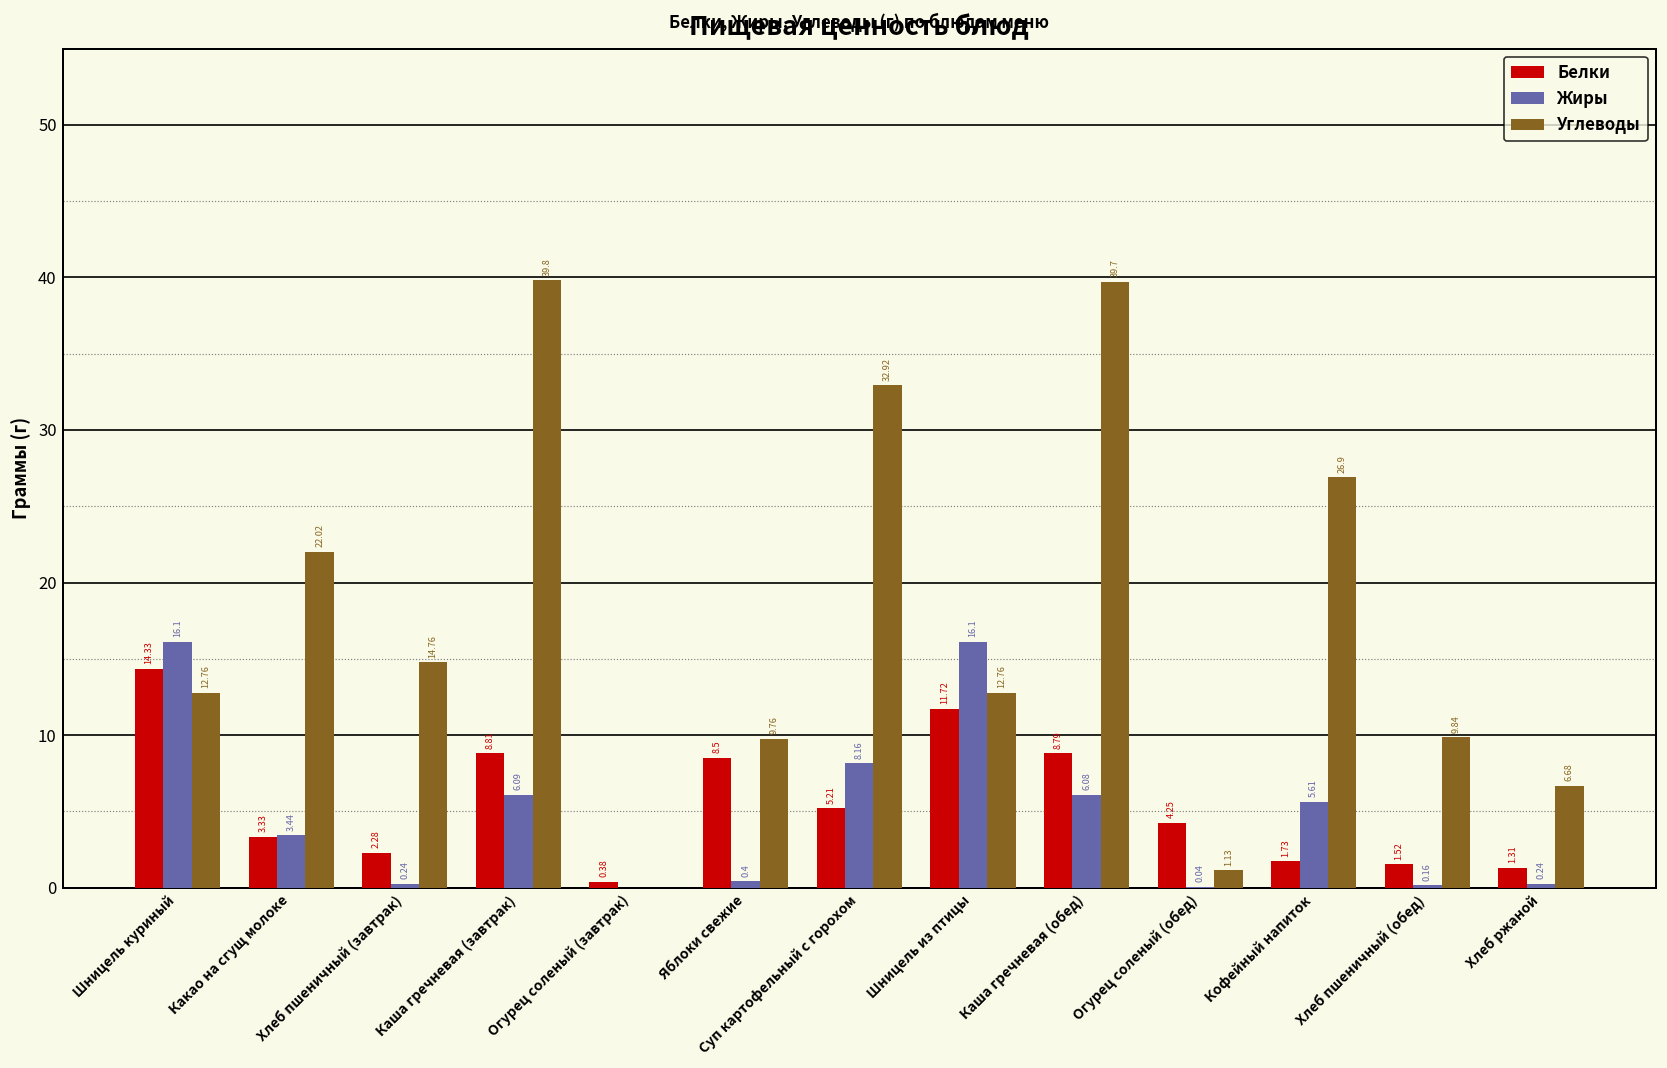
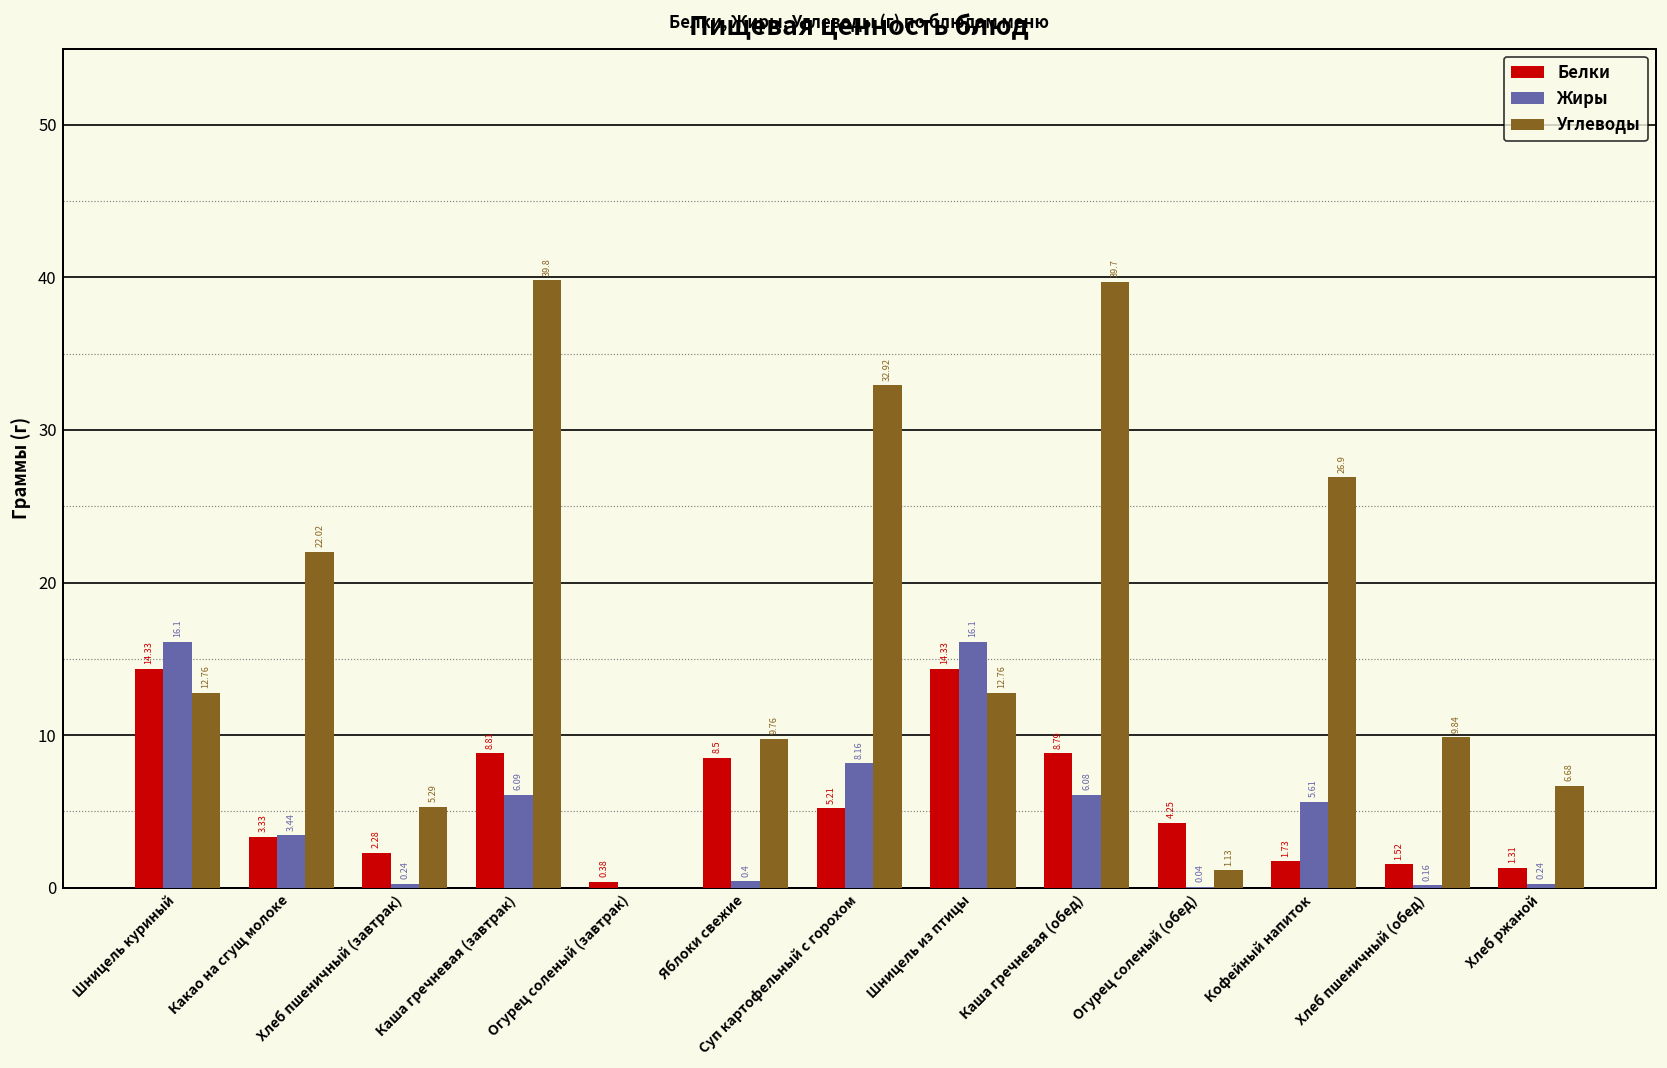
  {
    "Белки": {
      "Шницель куриный": 14.33,
      "Какао на сгущ молоке": 3.33,
      "Хлеб пшеничный (завтрак)": 2.28,
      "Каша гречневая (завтрак)": 8.81,
      "Огурец соленый (завтрак)": 0.38,
      "Яблоки свежие": 8.5,
      "Суп картофельный с горохом": 5.21,
-     "Шницель из птицы": 11.72,
+     "Шницель из птицы": 14.33,
      "Каша гречневая (обед)": 8.79,
      "Огурец соленый (обед)": 4.25,
      "Кофейный напиток": 1.73,
      "Хлеб пшеничный (обед)": 1.52,
      "Хлеб ржаной": 1.31
    },
    "Жиры": {
      "Шницель куриный": 16.1,
      "Какао на сгущ молоке": 3.44,
      "Хлеб пшеничный (завтрак)": 0.24,
      "Каша гречневая (завтрак)": 6.09,
      "Яблоки свежие": 0.4,
      "Суп картофельный с горохом": 8.16,
      "Шницель из птицы": 16.1,
      "Каша гречневая (обед)": 6.08,
      "Огурец соленый (обед)": 0.04,
      "Кофейный напиток": 5.61,
      "Хлеб пшеничный (обед)": 0.16,
      "Хлеб ржаной": 0.24
    },
    "Углеводы": {
      "Шницель куриный": 12.76,
      "Какао на сгущ молоке": 22.02,
-     "Хлеб пшеничный (завтрак)": 14.76,
+     "Хлеб пшеничный (завтрак)": 5.29,
      "Каша гречневая (завтрак)": 39.8,
      "Яблоки свежие": 9.76,
      "Суп картофельный с горохом": 32.92,
      "Шницель из птицы": 12.76,
      "Каша гречневая (обед)": 39.7,
      "Огурец соленый (обед)": 1.13,
      "Кофейный напиток": 26.9,
      "Хлеб пшеничный (обед)": 9.84,
      "Хлеб ржаной": 6.68
    }
  }
